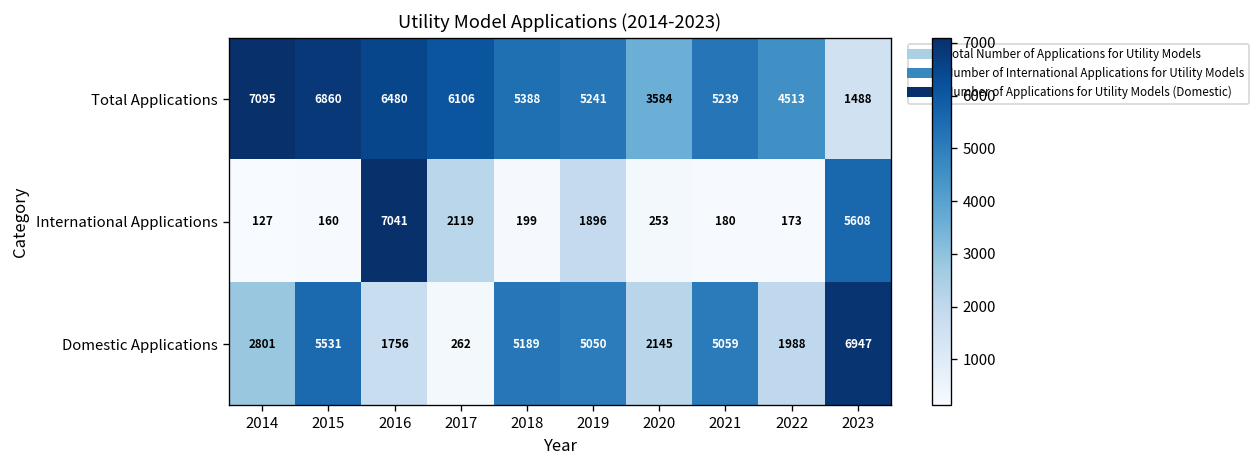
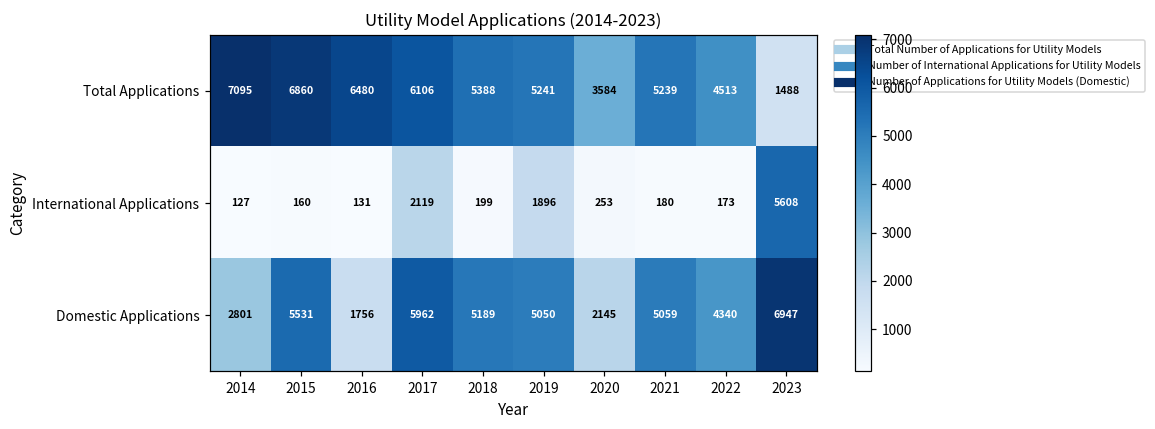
  {
    "Total Applications": {
      "2014": 7095,
      "2015": 6860,
      "2016": 6480,
      "2017": 6106,
      "2018": 5388,
      "2019": 5241,
      "2020": 3584,
      "2021": 5239,
      "2022": 4513,
      "2023": 1488
    },
    "International Applications": {
      "2014": 127,
      "2015": 160,
-     "2016": 7041,
+     "2016": 131,
      "2017": 2119,
      "2018": 199,
      "2019": 1896,
      "2020": 253,
      "2021": 180,
      "2022": 173,
      "2023": 5608
    },
    "Domestic Applications": {
      "2014": 2801,
      "2015": 5531,
      "2016": 1756,
-     "2017": 262,
+     "2017": 5962,
      "2018": 5189,
      "2019": 5050,
      "2020": 2145,
      "2021": 5059,
-     "2022": 1988,
+     "2022": 4340,
      "2023": 6947
    }
  }
